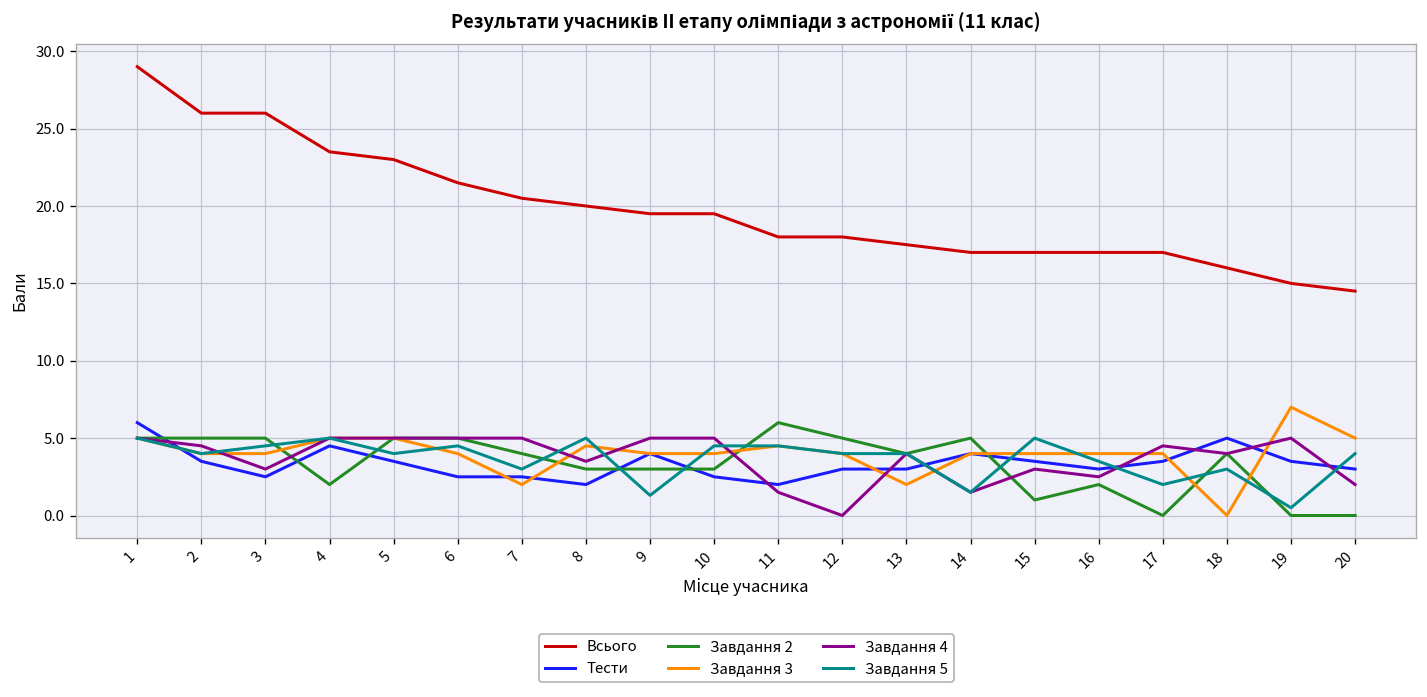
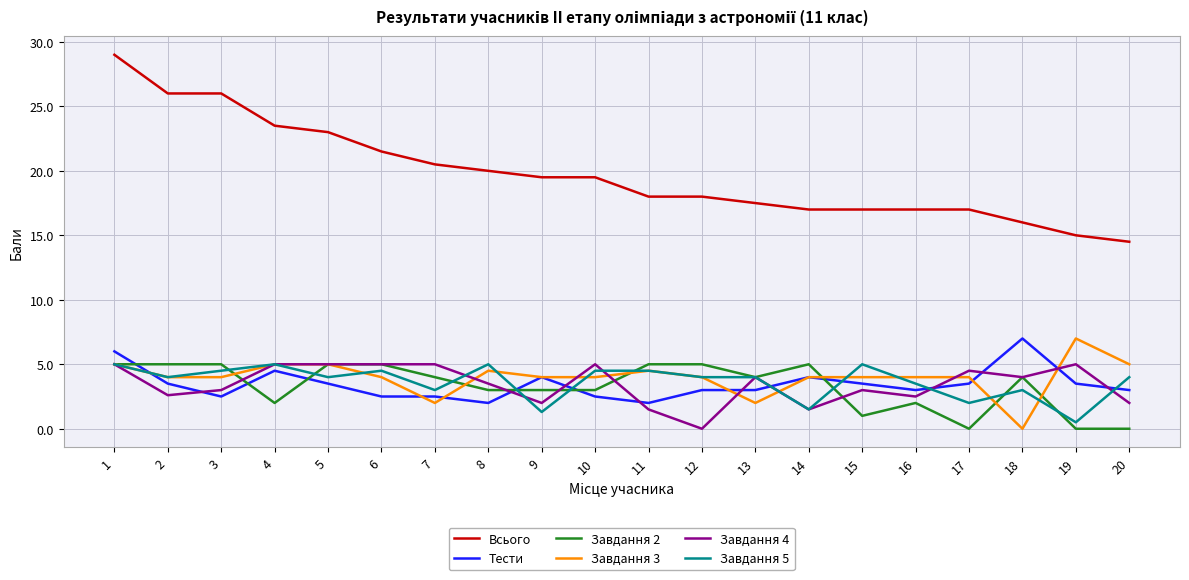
  {
    "Всього": {
      "1": 29.0,
      "2": 26.0,
      "3": 26.0,
      "4": 23.5,
      "5": 23.0,
      "6": 21.5,
      "7": 20.5,
      "8": 20.0,
      "9": 19.5,
      "10": 19.5,
      "11": 18.0,
      "12": 18.0,
      "13": 17.5,
      "14": 17.0,
      "15": 17.0,
      "16": 17.0,
      "17": 17.0,
      "18": 16.0,
      "19": 15.0,
      "20": 14.5
    },
    "Тести": {
      "1": 6,
      "2": 3.5,
      "3": 2.5,
      "4": 4.5,
      "5": 3.5,
      "6": 2.5,
      "7": 2.5,
      "8": 2,
      "10": 2.5,
      "11": 2,
      "12": 3,
      "13": 3,
      "15": 3.5,
      "16": 3,
      "17": 3.5,
-     "18": 5,
+     "18": 7,
      "19": 3.5,
      "20": 3
    },
    "Завдання 2": {
      "2": 5,
      "3": 5,
      "4": 2,
      "7": 4,
      "8": 3,
      "9": 3,
      "10": 3,
-     "11": 6,
+     "11": 5,
      "12": 5,
      "14": 5,
      "15": 1,
      "16": 2,
      "17": 0,
      "19": 0,
      "20": 0
    },
    "Завдання 3": {
      "3": 4.0,
      "6": 4.0,
      "7": 2.0,
      "8": 4.5,
      "10": 4.0,
      "13": 2.0,
      "15": 4.0,
      "16": 4.0,
      "17": 4.0,
      "18": 0.0,
      "19": 7.0,
      "20": 5.0
    },
    "Завдання 4": {
-     "2": 4.5,
+     "2": 2.6,
      "3": 3.0,
      "7": 5.0,
      "8": 3.5,
-     "9": 5,
+     "9": 2,
      "10": 5.0,
      "11": 1.5,
      "12": 0.0,
      "15": 3.0,
      "16": 2.5,
      "17": 4.5,
      "19": 5.0,
      "20": 2.0
    },
    "Завдання 5": {
      "3": 4.5,
      "5": 4.0,
      "6": 4.5,
      "7": 3.0,
      "8": 5.0,
      "9": 1.3,
      "10": 4.5,
      "15": 5.0,
      "16": 3.5,
      "17": 2.0,
      "18": 3.0,
      "19": 0.5,
      "20": 4.0
    }
  }
